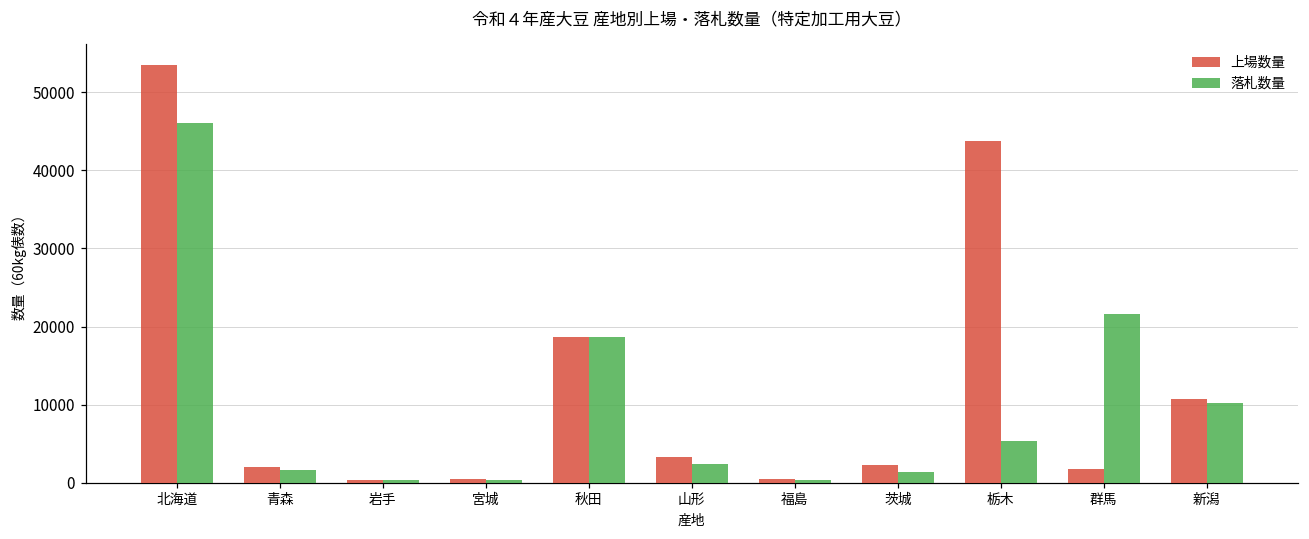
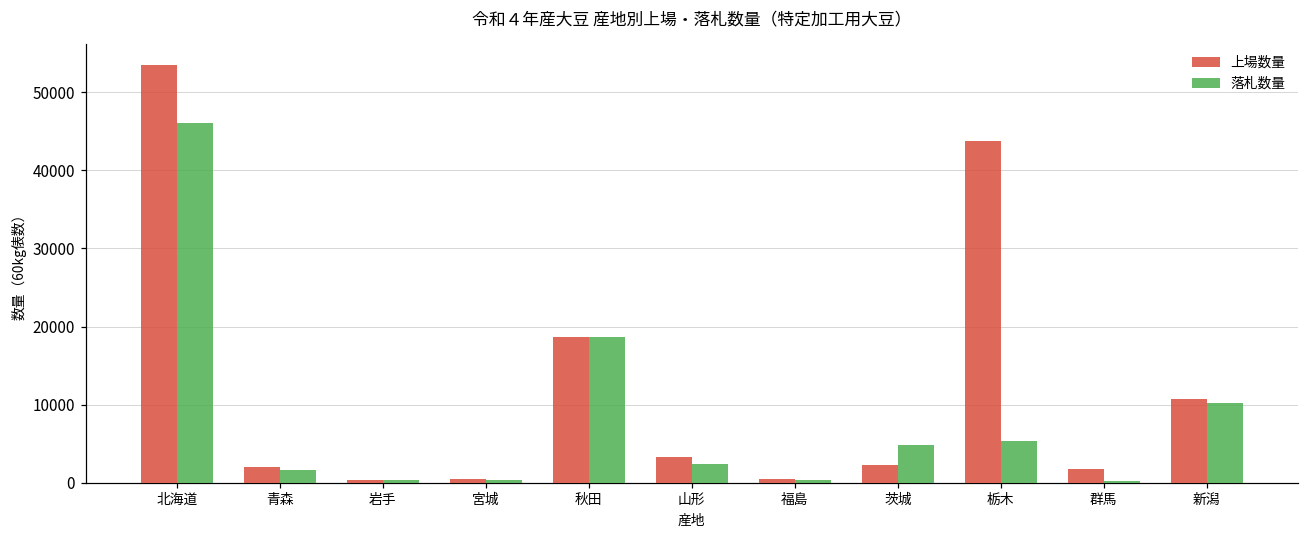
  {
    "上場数量": {
      "北海道": 54000,
      "青森": 2000,
      "宮城": 0,
      "秋田": 19000,
      "山形": 3000,
      "福島": 0,
      "茨城": 2000,
      "栃木": 44000,
      "群馬": 2000,
      "新潟": 11000
    },
    "落札数量": {
      "北海道": 46000,
      "青森": 2000,
      "秋田": 19000,
      "山形": 2000,
-     "茨城": 1000,
+     "茨城": 5000,
      "栃木": 5000,
-     "群馬": 22000,
+     "群馬": 0,
      "新潟": 10000
    }
  }
